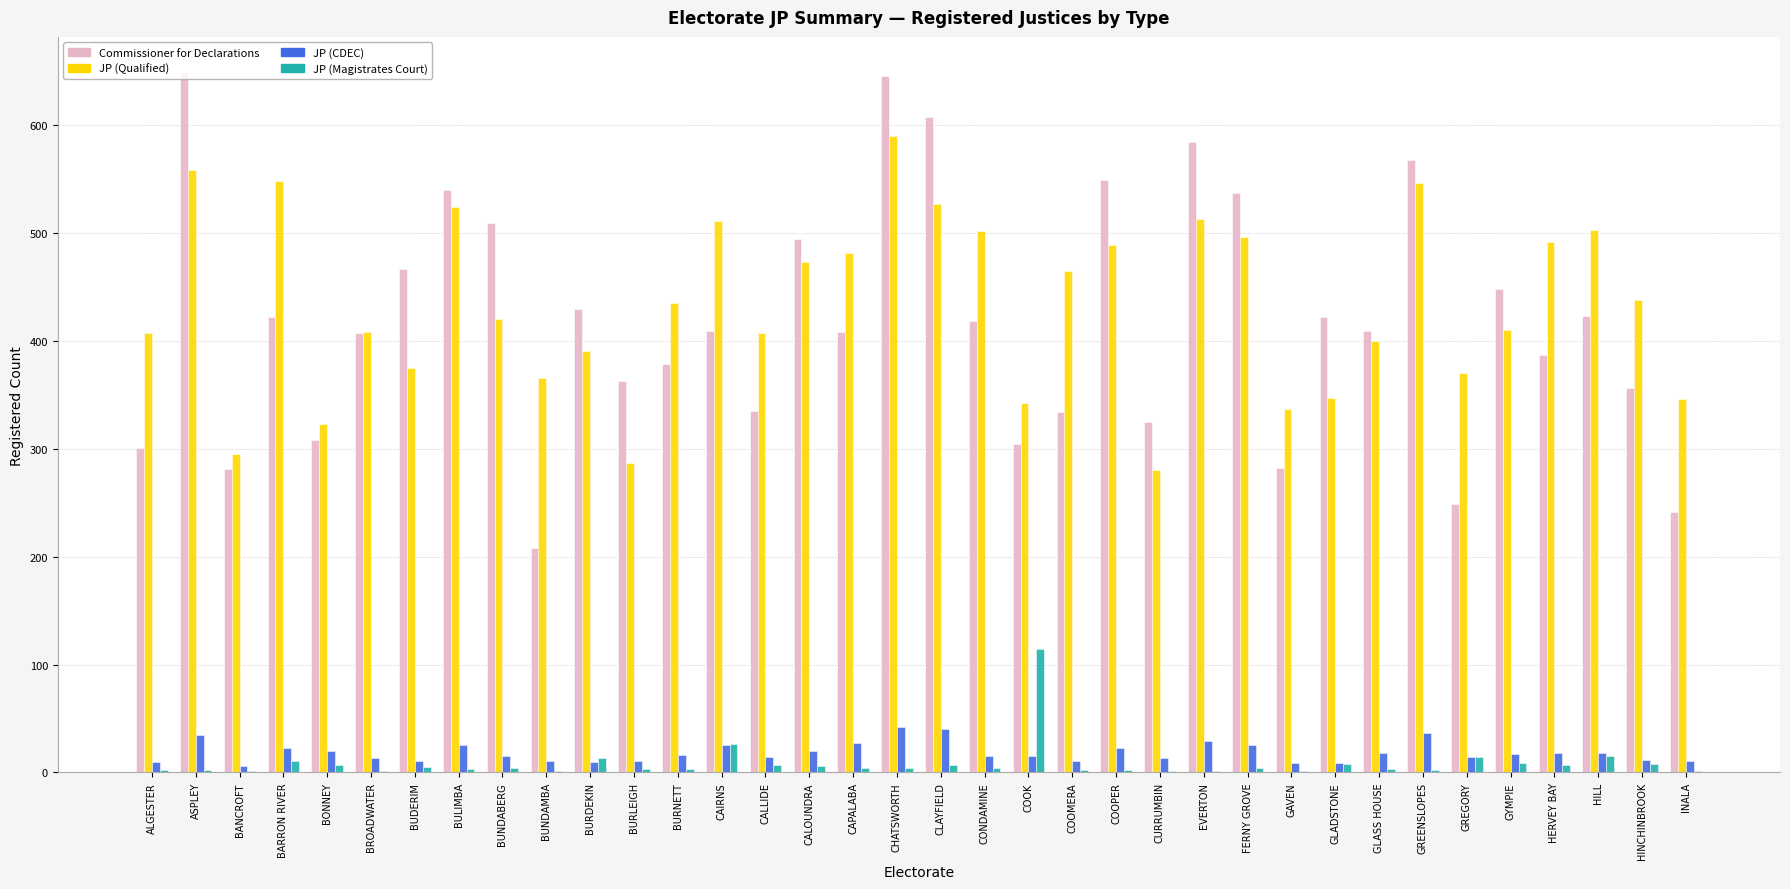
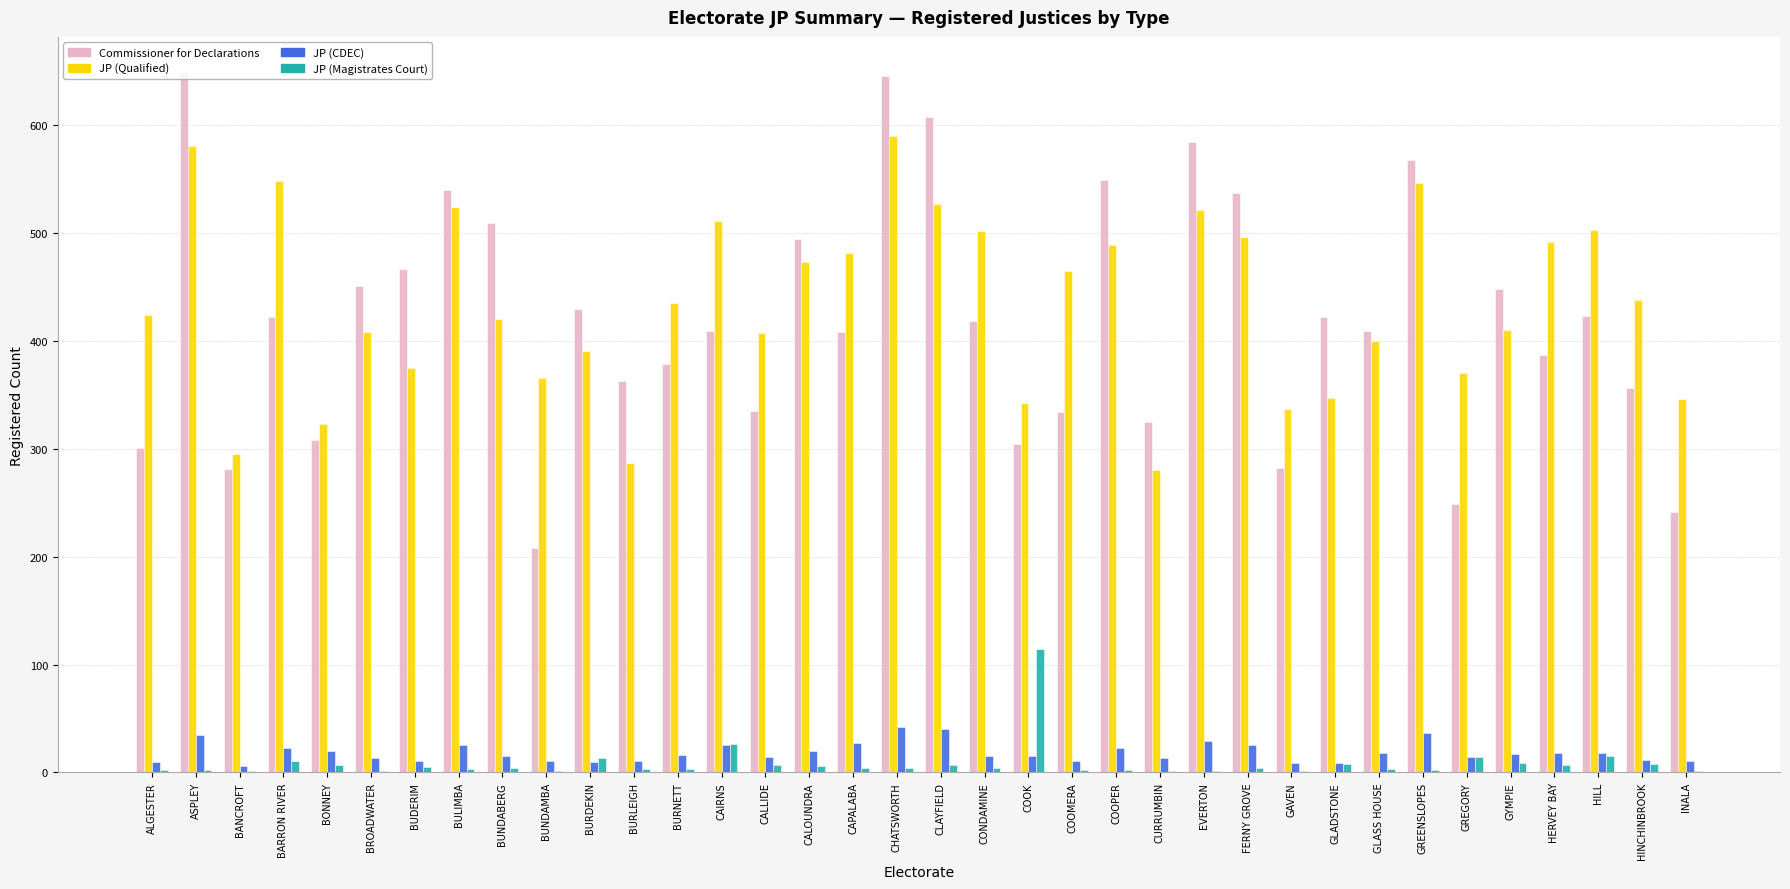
  {
    "Commissioner for Declarations": {
      "ALGESTER": 301,
      "BANCROFT": 281,
      "BARRON RIVER": 422,
      "BONNEY": 308,
-     "BROADWATER": 407,
+     "BROADWATER": 451,
      "BUDERIM": 466,
      "BULIMBA": 540,
      "BUNDABERG": 509,
      "BUNDAMBA": 208,
      "BURDEKIN": 429,
      "BURLEIGH": 363,
      "BURNETT": 378,
      "CAIRNS": 409,
      "CALLIDE": 335,
      "CALOUNDRA": 494,
      "CAPALABA": 408,
      "CHATSWORTH": 645,
      "CLAYFIELD": 607,
      "CONDAMINE": 418,
      "COOK": 304,
      "COOMERA": 334,
      "COOPER": 549,
      "CURRUMBIN": 325,
      "EVERTON": 584,
      "FERNY GROVE": 537,
      "GAVEN": 282,
      "GLADSTONE": 422,
      "GLASS HOUSE": 409,
      "GREENSLOPES": 567,
      "GREGORY": 249,
      "GYMPIE": 448,
      "HERVEY BAY": 387,
      "HILL": 423,
      "HINCHINBROOK": 356,
      "INALA": 241
    },
    "JP (Qualified)": {
-     "ALGESTER": 407,
-     "ASPLEY": 558,
+     "ALGESTER": 424,
+     "ASPLEY": 580,
      "BANCROFT": 295,
      "BARRON RIVER": 548,
      "BONNEY": 323,
      "BROADWATER": 408,
      "BUDERIM": 375,
      "BULIMBA": 524,
      "BUNDABERG": 420,
      "BUNDAMBA": 365,
      "BURDEKIN": 390,
      "BURLEIGH": 287,
      "BURNETT": 435,
      "CAIRNS": 511,
      "CALLIDE": 407,
      "CALOUNDRA": 473,
      "CAPALABA": 481,
      "CHATSWORTH": 590,
      "CLAYFIELD": 527,
      "CONDAMINE": 502,
      "COOK": 342,
      "COOMERA": 465,
      "COOPER": 489,
      "CURRUMBIN": 280,
-     "EVERTON": 513,
+     "EVERTON": 521,
      "FERNY GROVE": 496,
      "GAVEN": 337,
      "GLADSTONE": 347,
      "GLASS HOUSE": 400,
      "GREENSLOPES": 546,
      "GREGORY": 370,
      "GYMPIE": 410,
      "HERVEY BAY": 491,
      "HILL": 503,
      "HINCHINBROOK": 438,
      "INALA": 346
    },
    "JP (CDEC)": {
      "ALGESTER": 10,
      "ASPLEY": 35,
      "BANCROFT": 6,
      "BARRON RIVER": 23,
      "BONNEY": 20,
      "BROADWATER": 13,
      "BUDERIM": 11,
      "BULIMBA": 25,
      "BUNDABERG": 15,
      "BUNDAMBA": 11,
      "BURDEKIN": 10,
      "BURLEIGH": 11,
      "BURNETT": 16,
      "CAIRNS": 25,
      "CALLIDE": 14,
      "CALOUNDRA": 20,
      "CAPALABA": 27,
      "CHATSWORTH": 42,
      "CLAYFIELD": 40,
      "CONDAMINE": 15,
      "COOK": 15,
      "COOMERA": 11,
      "COOPER": 23,
      "CURRUMBIN": 13,
      "EVERTON": 29,
      "FERNY GROVE": 25,
      "GAVEN": 9,
      "GLADSTONE": 9,
      "GLASS HOUSE": 18,
      "GREENSLOPES": 37,
      "GREGORY": 14,
      "GYMPIE": 17,
      "HERVEY BAY": 18,
      "HILL": 18,
      "HINCHINBROOK": 12,
      "INALA": 11
    },
    "JP (Magistrates Court)": {
      "BARRON RIVER": 11,
      "BONNEY": 7,
      "BUDERIM": 5,
      "BULIMBA": 3,
      "BUNDABERG": 4,
      "BURDEKIN": 13,
      "BURLEIGH": 3,
      "BURNETT": 3,
      "CAIRNS": 26,
      "CALLIDE": 7,
      "CALOUNDRA": 6,
      "CAPALABA": 4,
      "CHATSWORTH": 4,
      "CLAYFIELD": 7,
      "CONDAMINE": 4,
      "COOK": 114,
      "FERNY GROVE": 4,
      "GLADSTONE": 8,
      "GLASS HOUSE": 3,
      "GREGORY": 14,
      "GYMPIE": 9,
      "HERVEY BAY": 7,
      "HILL": 15,
      "HINCHINBROOK": 8
    }
  }
